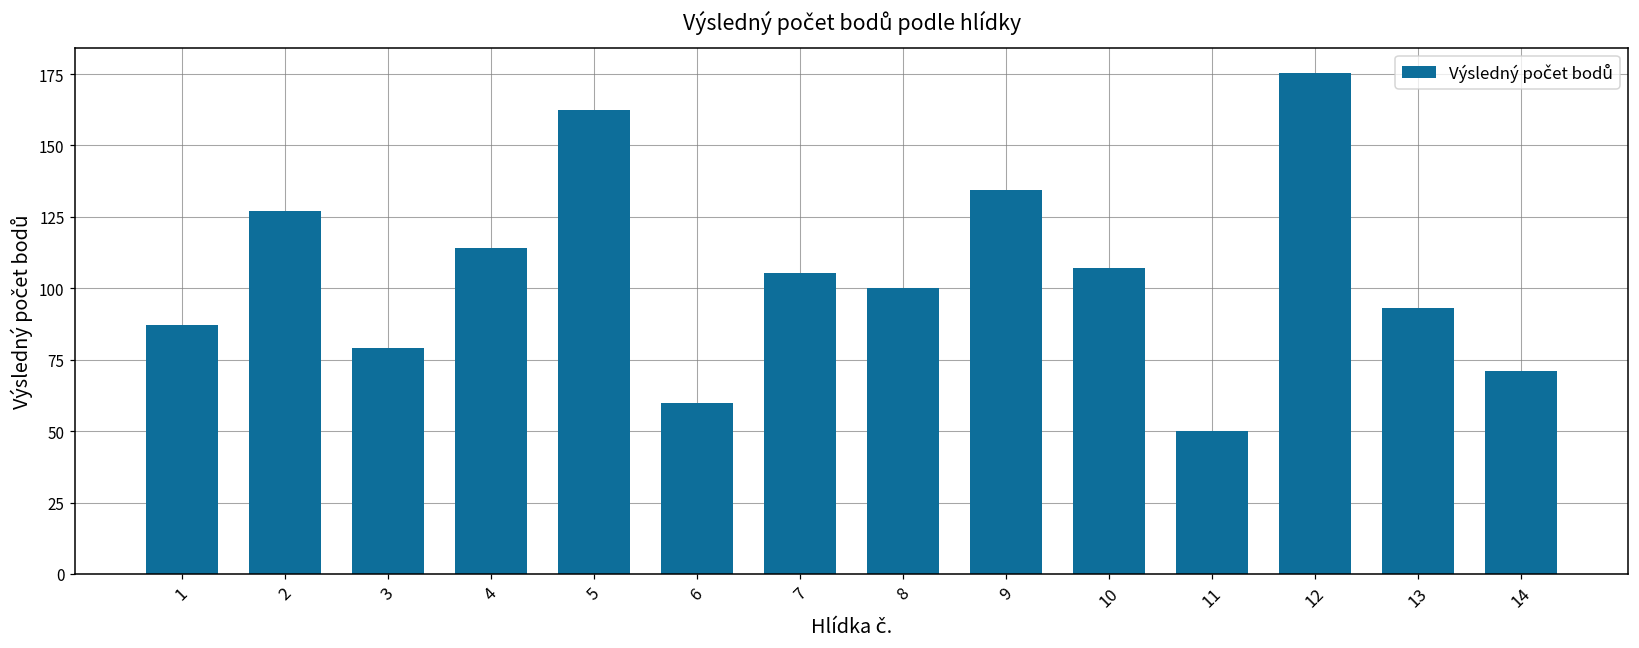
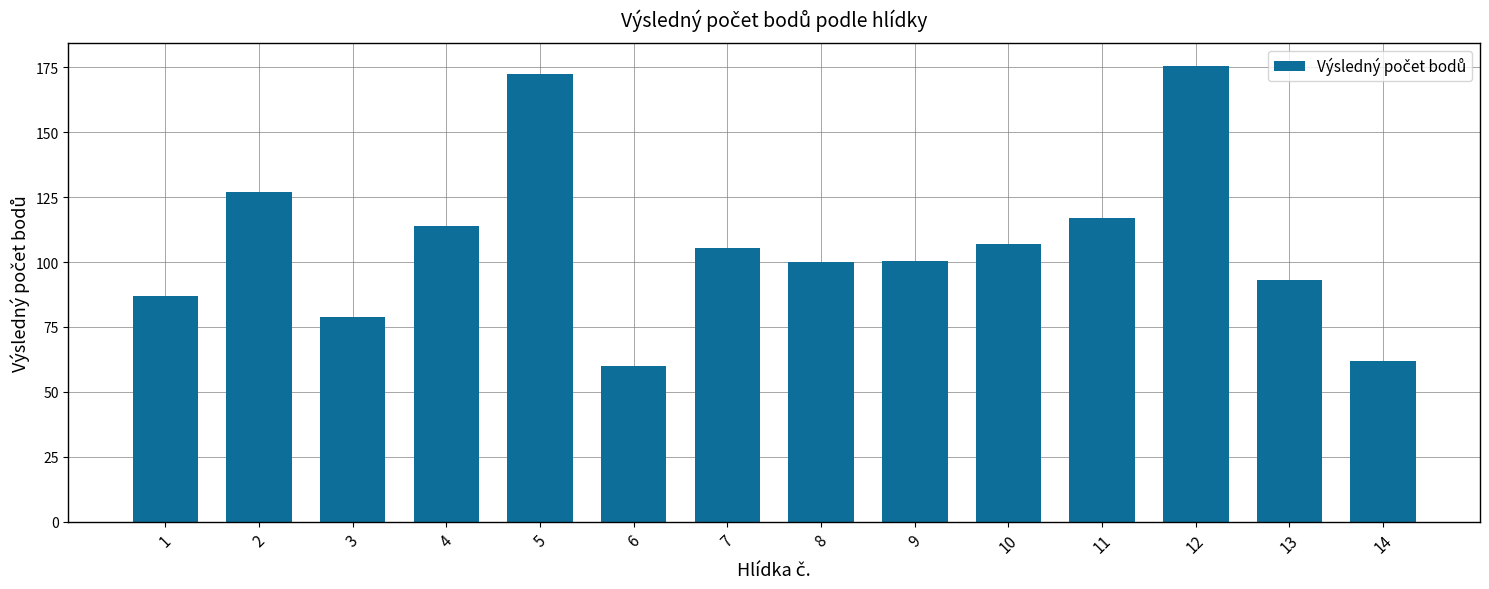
  {
    "1": 87,
    "2": 127,
    "3": 79,
    "4": 114,
-   "5": 162,
+   "5": 173,
    "6": 60,
    "7": 105,
    "8": 100,
-   "9": 135,
+   "9": 100,
    "10": 107,
-   "11": 50,
+   "11": 117,
    "12": 176,
    "13": 93,
-   "14": 71
+   "14": 62
  }
